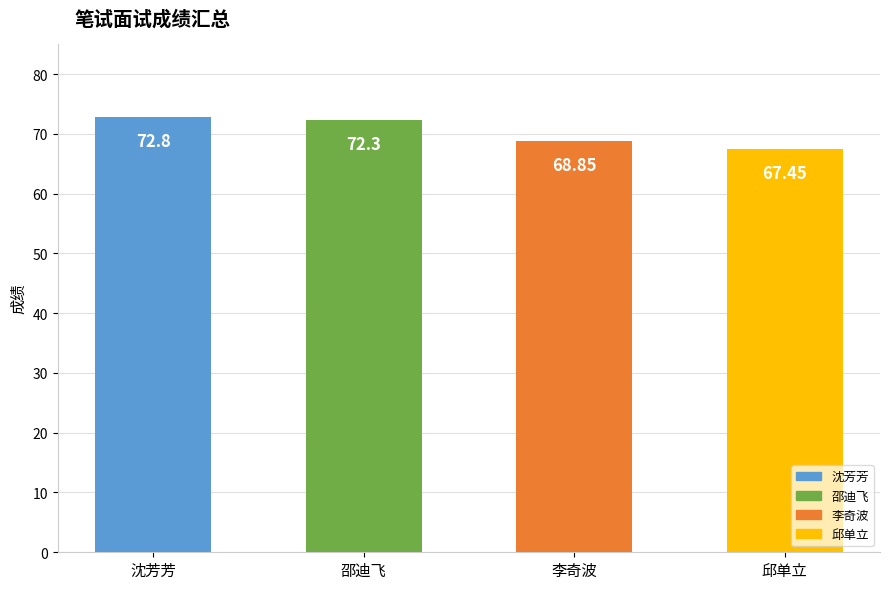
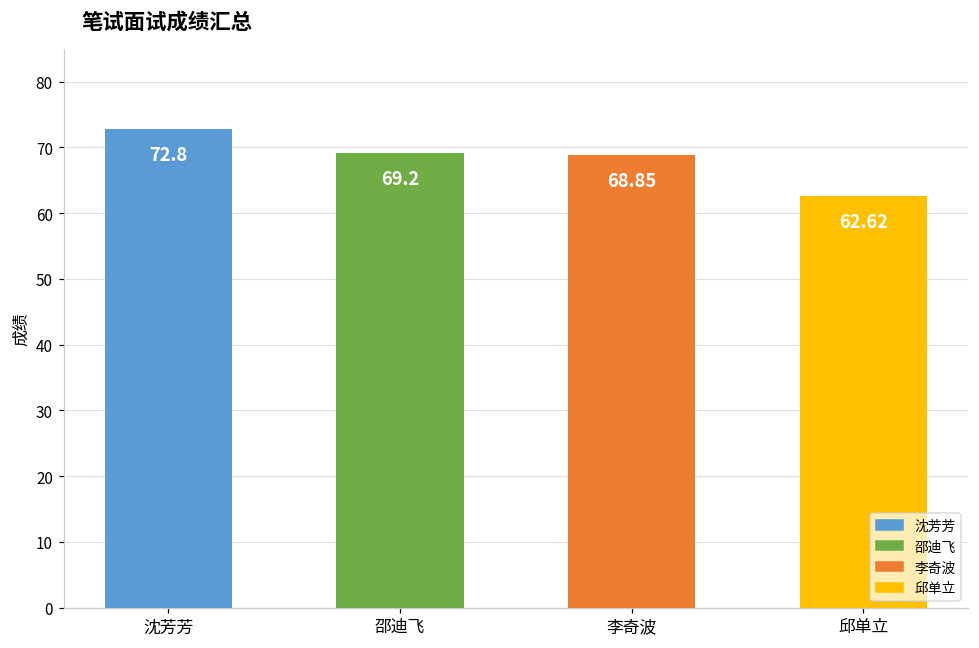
  {
    "沈芳芳": 72.8,
-   "邵迪飞": 72.3,
+   "邵迪飞": 69.2,
    "李奇波": 68.85,
-   "邱单立": 67.45
+   "邱单立": 62.62
  }
